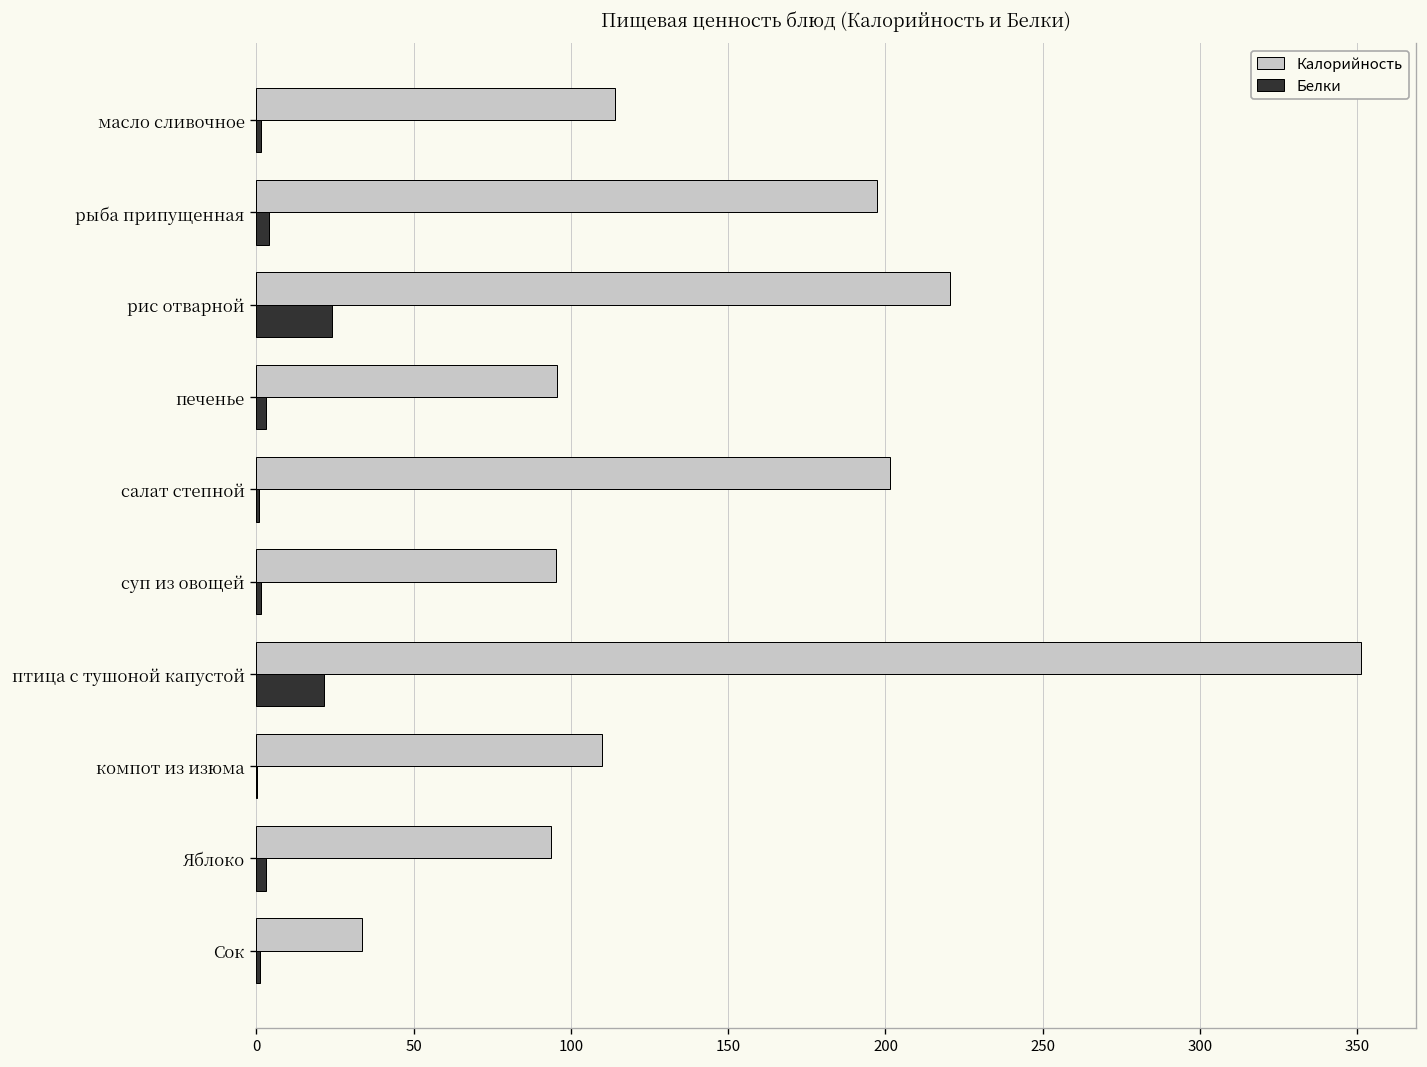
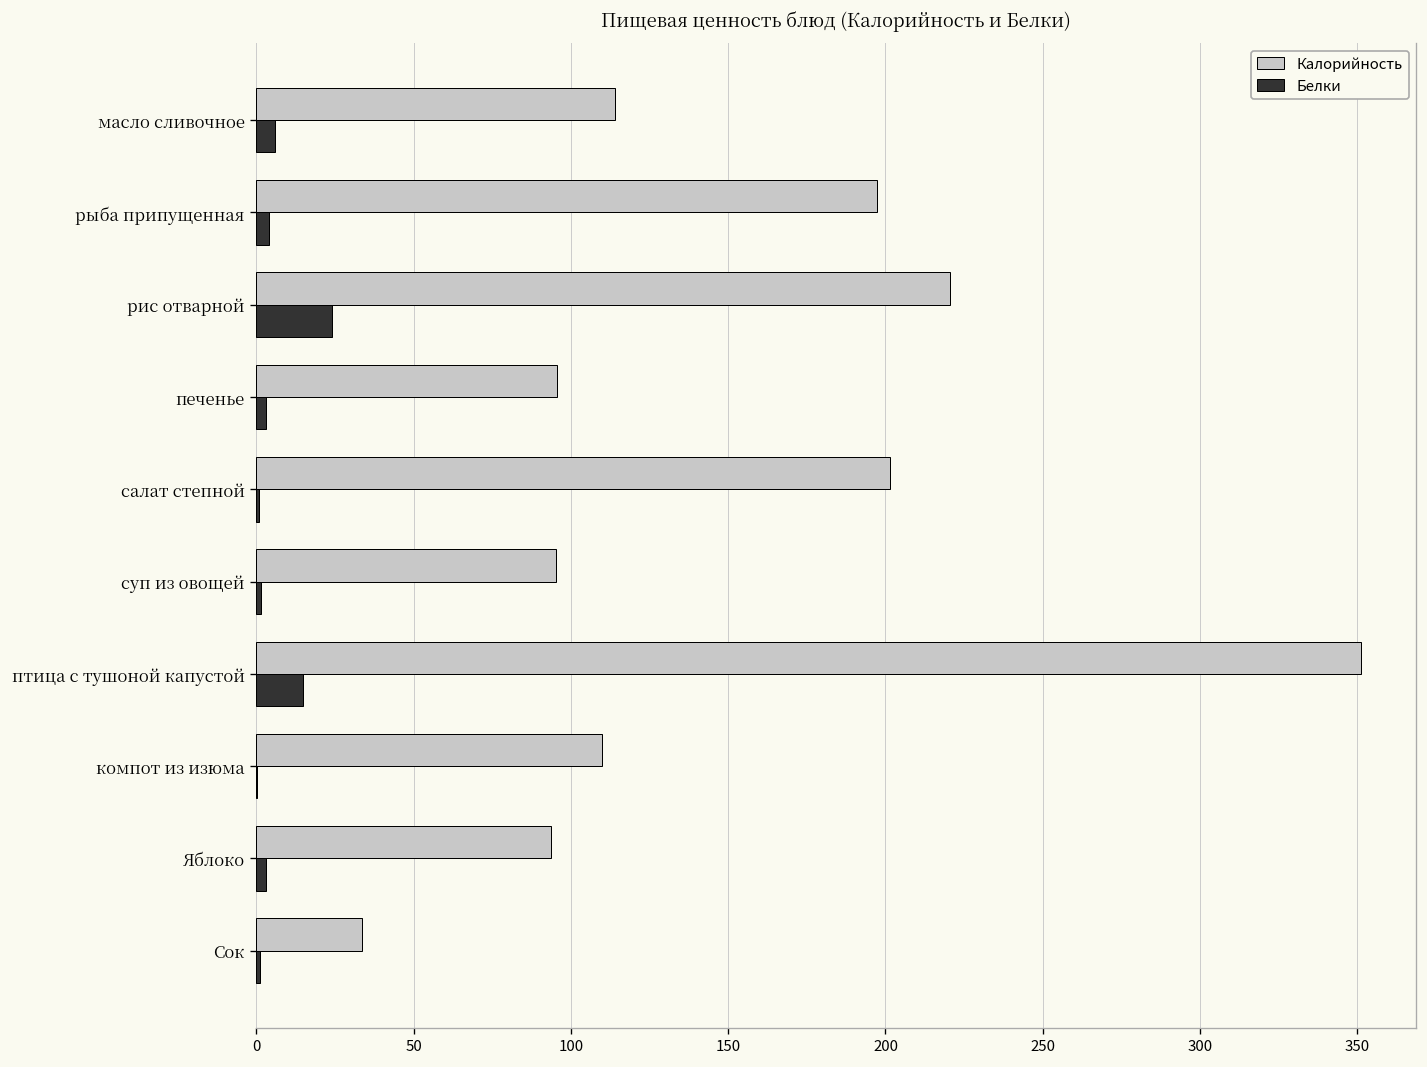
  {
    "Калорийность": {
      "масло сливочное": 114,
      "рыба припущенная": 197,
      "рис отварной": 221,
      "печенье": 96,
      "салат степной": 202,
      "суп из овощей": 95,
      "птица с тушоной капустой": 351,
      "компот из изюма": 110,
      "Яблоко": 94,
      "Сок": 34
    },
    "Белки": {
-     "масло сливочное": 1,
+     "масло сливочное": 6,
      "рыба припущенная": 4,
      "рис отварной": 24,
      "печенье": 3,
      "суп из овощей": 2,
-     "птица с тушоной капустой": 21,
+     "птица с тушоной капустой": 15,
      "Яблоко": 3,
      "Сок": 1
    }
  }
